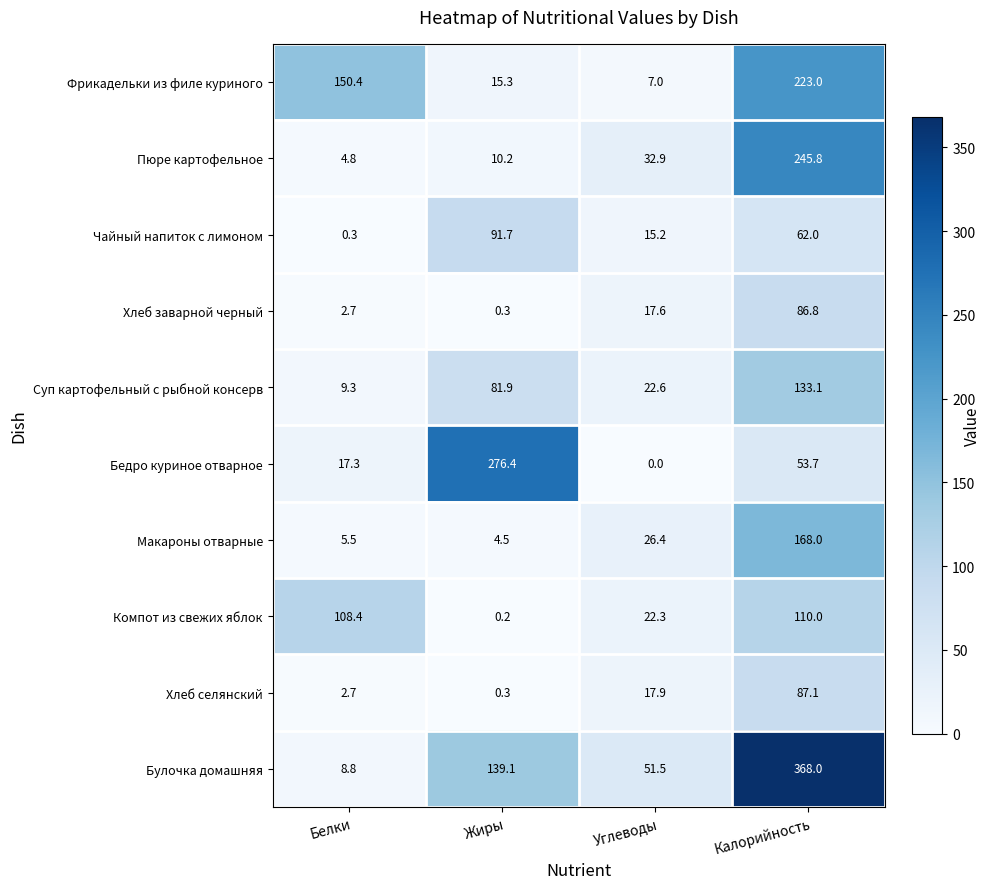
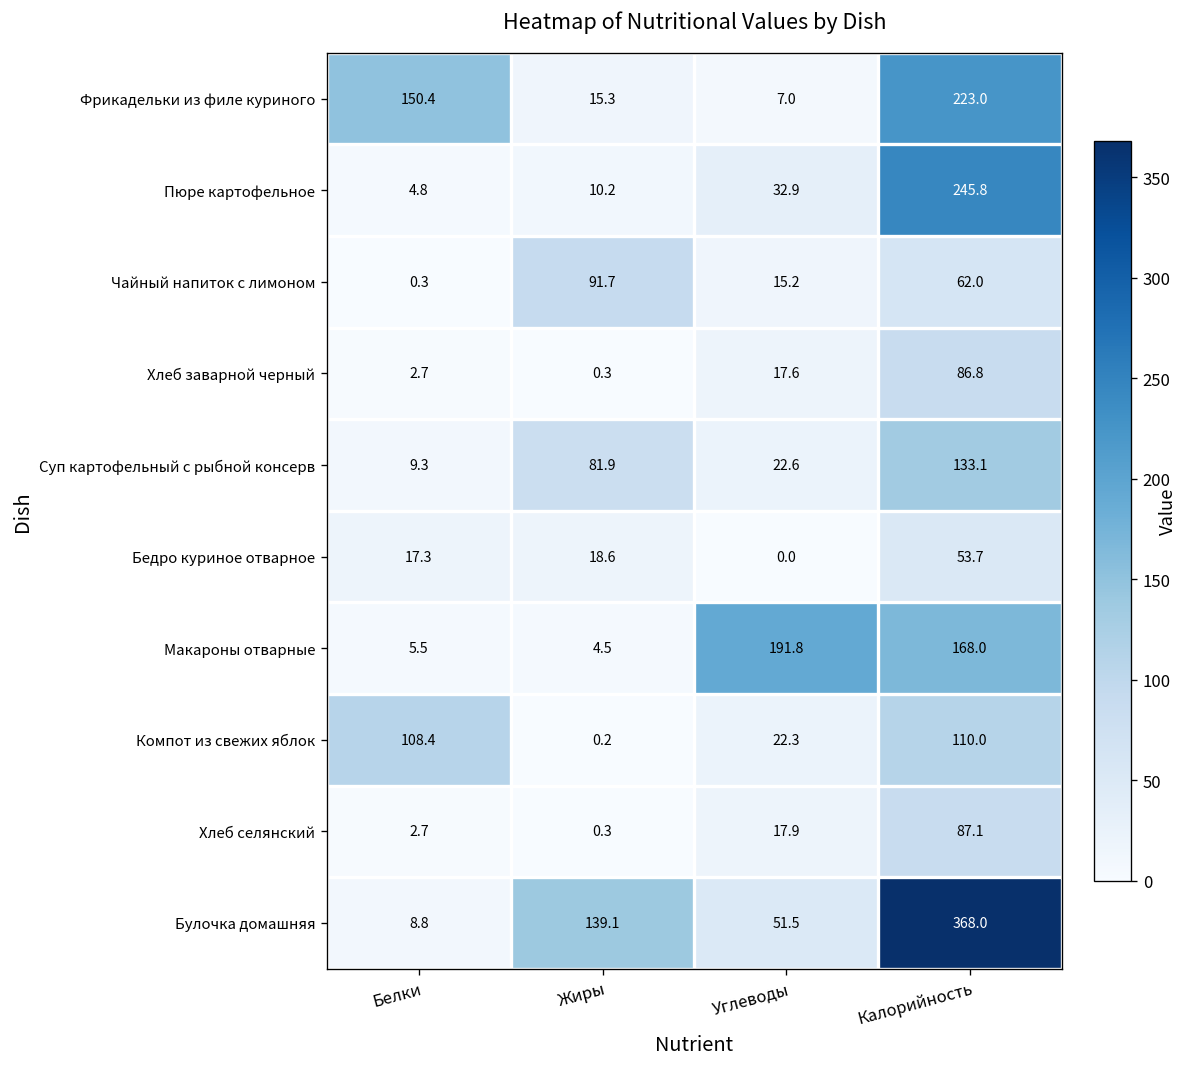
  {
    "Фрикадельки из филе куриного": {
      "Белки": 150.4,
      "Жиры": 15.3,
      "Углеводы": 7.0,
      "Калорийность": 223.0
    },
    "Пюре картофельное": {
      "Белки": 4.8,
      "Жиры": 10.2,
      "Углеводы": 32.9,
      "Калорийность": 245.8
    },
    "Чайный напиток с лимоном": {
      "Белки": 0.3,
      "Жиры": 91.7,
      "Углеводы": 15.2,
      "Калорийность": 62.0
    },
    "Хлеб заварной черный": {
      "Белки": 2.7,
      "Жиры": 0.3,
      "Углеводы": 17.6,
      "Калорийность": 86.8
    },
    "Суп картофельный с рыбной консерв": {
      "Белки": 9.3,
      "Жиры": 81.9,
      "Углеводы": 22.6,
      "Калорийность": 133.1
    },
    "Бедро куриное отварное": {
      "Белки": 17.3,
-     "Жиры": 276.4,
+     "Жиры": 18.6,
      "Углеводы": 0.0,
      "Калорийность": 53.7
    },
    "Макароны отварные": {
      "Белки": 5.5,
      "Жиры": 4.5,
-     "Углеводы": 26.4,
+     "Углеводы": 191.8,
      "Калорийность": 168.0
    },
    "Компот из свежих яблок": {
      "Белки": 108.4,
      "Жиры": 0.2,
      "Углеводы": 22.3,
      "Калорийность": 110.0
    },
    "Хлеб селянский": {
      "Белки": 2.7,
      "Жиры": 0.3,
      "Углеводы": 17.9,
      "Калорийность": 87.1
    },
    "Булочка домашняя": {
      "Белки": 8.8,
      "Жиры": 139.1,
      "Углеводы": 51.5,
      "Калорийность": 368.0
    }
  }
